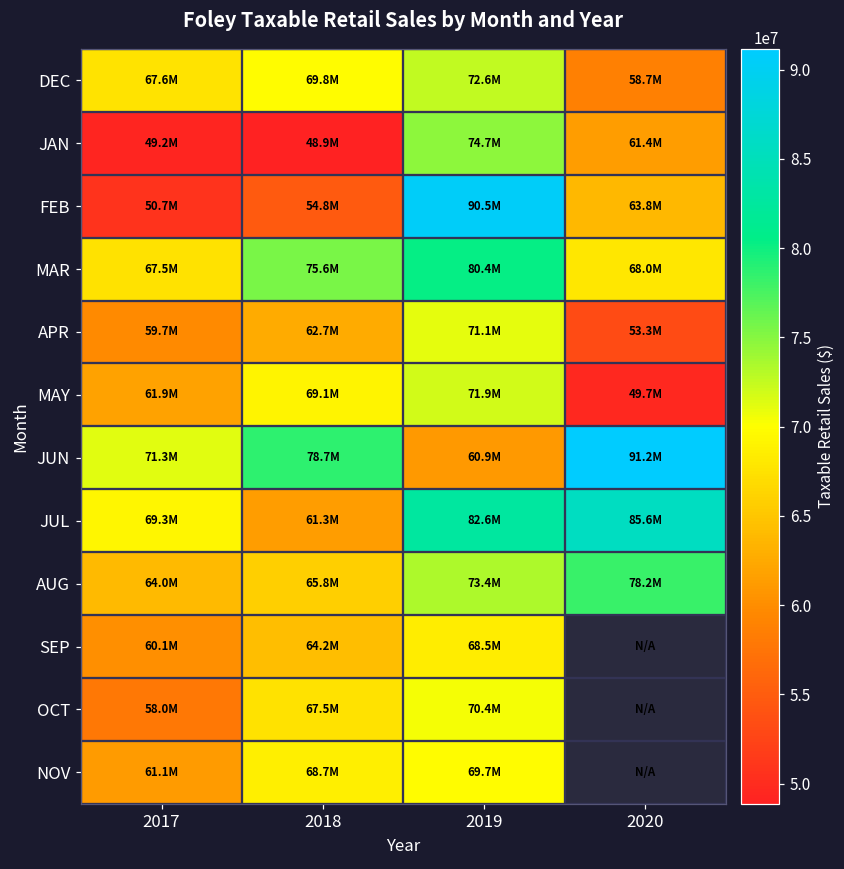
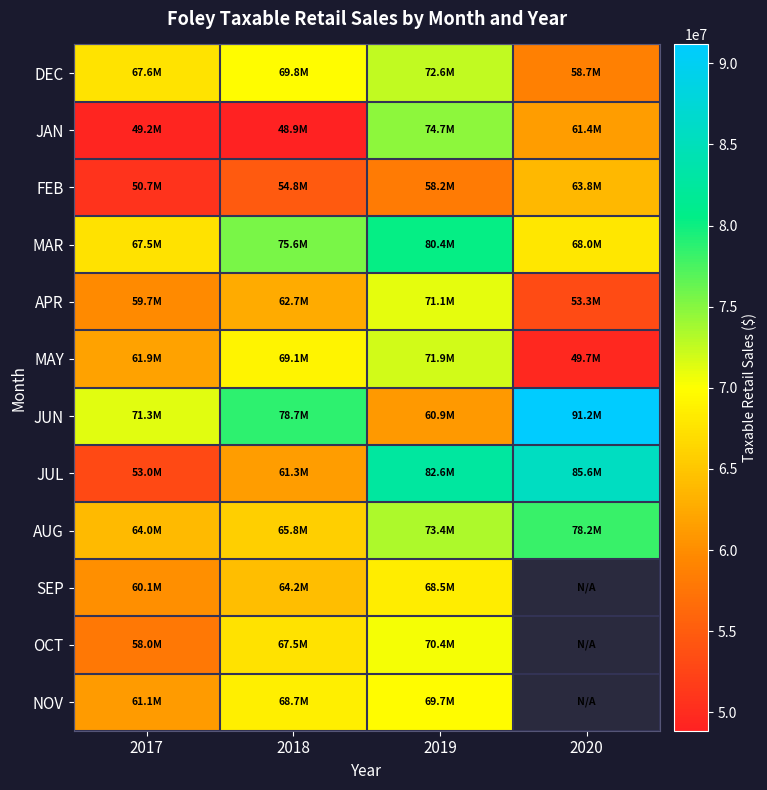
  {
    "DEC": {
      "2017": "67.6M",
      "2018": "69.8M",
      "2019": "72.6M",
      "2020": "58.7M"
    },
    "JAN": {
      "2017": "49.2M",
      "2018": "48.9M",
      "2019": "74.7M",
      "2020": "61.4M"
    },
    "FEB": {
      "2017": "50.7M",
      "2018": "54.8M",
-     "2019": "90.5M",
+     "2019": "58.2M",
      "2020": "63.8M"
    },
    "MAR": {
      "2017": "67.5M",
      "2018": "75.6M",
      "2019": "80.4M",
      "2020": "68.0M"
    },
    "APR": {
      "2017": "59.7M",
      "2018": "62.7M",
      "2019": "71.1M",
      "2020": "53.3M"
    },
    "MAY": {
      "2017": "61.9M",
      "2018": "69.1M",
      "2019": "71.9M",
      "2020": "49.7M"
    },
    "JUN": {
      "2017": "71.3M",
      "2018": "78.7M",
      "2019": "60.9M",
      "2020": "91.2M"
    },
    "JUL": {
-     "2017": "69.3M",
+     "2017": "53.0M",
      "2018": "61.3M",
      "2019": "82.6M",
      "2020": "85.6M"
    },
    "AUG": {
      "2017": "64.0M",
      "2018": "65.8M",
      "2019": "73.4M",
      "2020": "78.2M"
    },
    "SEP": {
      "2017": "60.1M",
      "2018": "64.2M",
      "2019": "68.5M"
    },
    "OCT": {
      "2017": "58.0M",
      "2018": "67.5M",
      "2019": "70.4M"
    },
    "NOV": {
      "2017": "61.1M",
      "2018": "68.7M",
      "2019": "69.7M"
    }
  }
